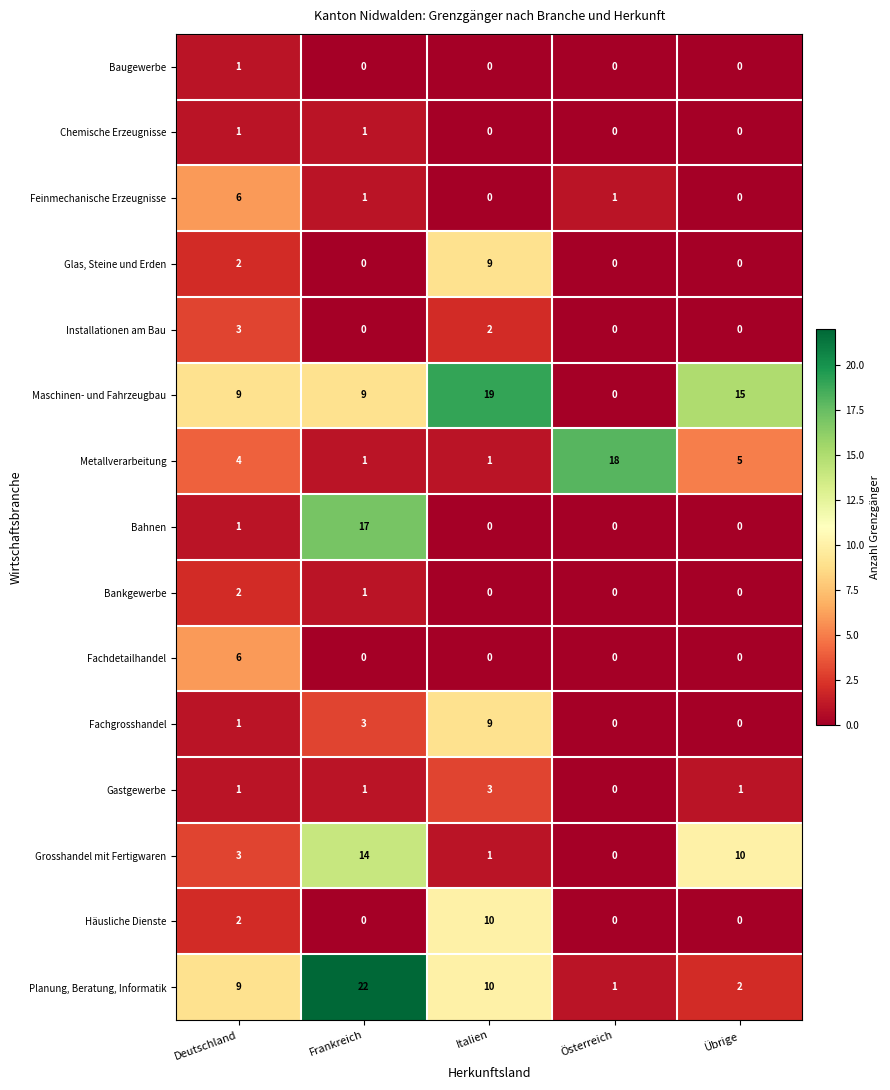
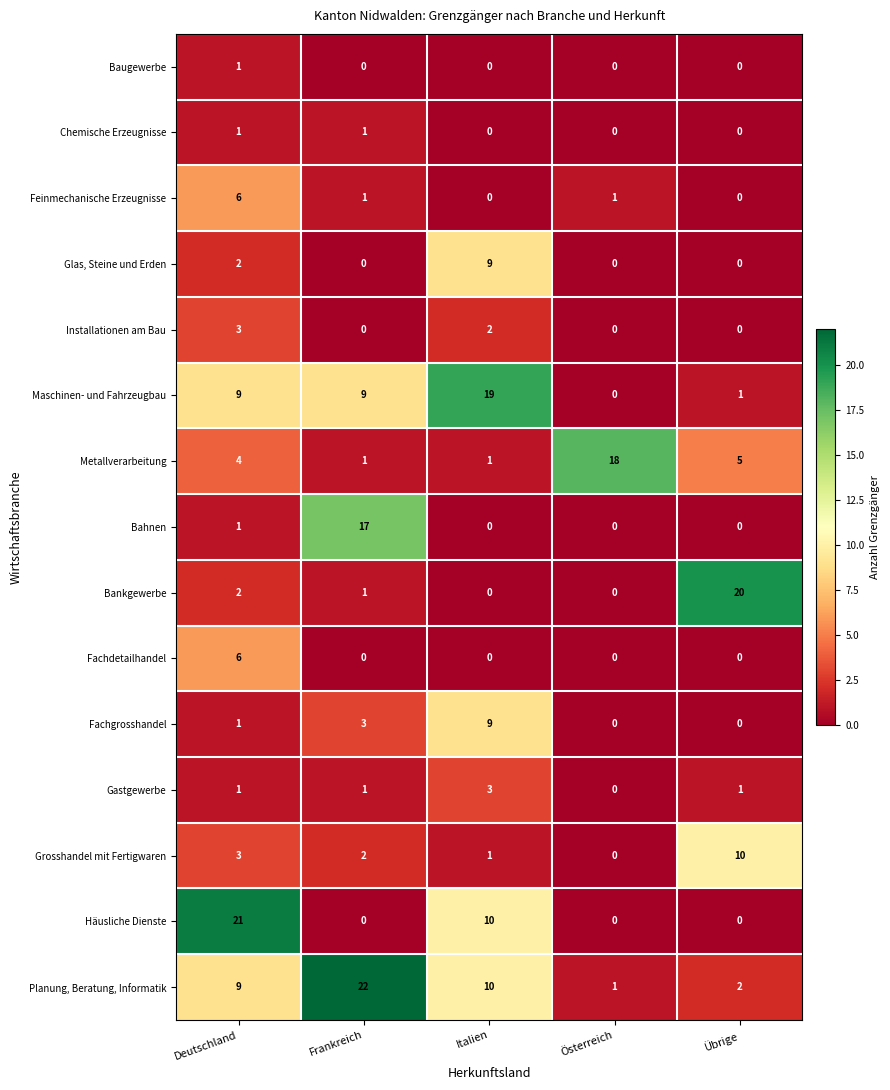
  {
    "Baugewerbe": {
      "Deutschland": 1,
      "Frankreich": 0,
      "Italien": 0,
      "Österreich": 0,
      "Übrige": 0
    },
    "Chemische Erzeugnisse": {
      "Deutschland": 1,
      "Frankreich": 1,
      "Italien": 0,
      "Österreich": 0,
      "Übrige": 0
    },
    "Feinmechanische Erzeugnisse": {
      "Deutschland": 6,
      "Frankreich": 1,
      "Italien": 0,
      "Österreich": 1,
      "Übrige": 0
    },
    "Glas, Steine und Erden": {
      "Deutschland": 2,
      "Frankreich": 0,
      "Italien": 9,
      "Österreich": 0,
      "Übrige": 0
    },
    "Installationen am Bau": {
      "Deutschland": 3,
      "Frankreich": 0,
      "Italien": 2,
      "Österreich": 0,
      "Übrige": 0
    },
    "Maschinen- und Fahrzeugbau": {
      "Deutschland": 9,
      "Frankreich": 9,
      "Italien": 19,
      "Österreich": 0,
-     "Übrige": 15
+     "Übrige": 1
    },
    "Metallverarbeitung": {
      "Deutschland": 4,
      "Frankreich": 1,
      "Italien": 1,
      "Österreich": 18,
      "Übrige": 5
    },
    "Bahnen": {
      "Deutschland": 1,
      "Frankreich": 17,
      "Italien": 0,
      "Österreich": 0,
      "Übrige": 0
    },
    "Bankgewerbe": {
      "Deutschland": 2,
      "Frankreich": 1,
      "Italien": 0,
      "Österreich": 0,
-     "Übrige": 0
+     "Übrige": 20
    },
    "Fachdetailhandel": {
      "Deutschland": 6,
      "Frankreich": 0,
      "Italien": 0,
      "Österreich": 0,
      "Übrige": 0
    },
    "Fachgrosshandel": {
      "Deutschland": 1,
      "Frankreich": 3,
      "Italien": 9,
      "Österreich": 0,
      "Übrige": 0
    },
    "Gastgewerbe": {
      "Deutschland": 1,
      "Frankreich": 1,
      "Italien": 3,
      "Österreich": 0,
      "Übrige": 1
    },
    "Grosshandel mit Fertigwaren": {
      "Deutschland": 3,
-     "Frankreich": 14,
+     "Frankreich": 2,
      "Italien": 1,
      "Österreich": 0,
      "Übrige": 10
    },
    "Häusliche Dienste": {
-     "Deutschland": 2,
+     "Deutschland": 21,
      "Frankreich": 0,
      "Italien": 10,
      "Österreich": 0,
      "Übrige": 0
    },
    "Planung, Beratung, Informatik": {
      "Deutschland": 9,
      "Frankreich": 22,
      "Italien": 10,
      "Österreich": 1,
      "Übrige": 2
    }
  }
